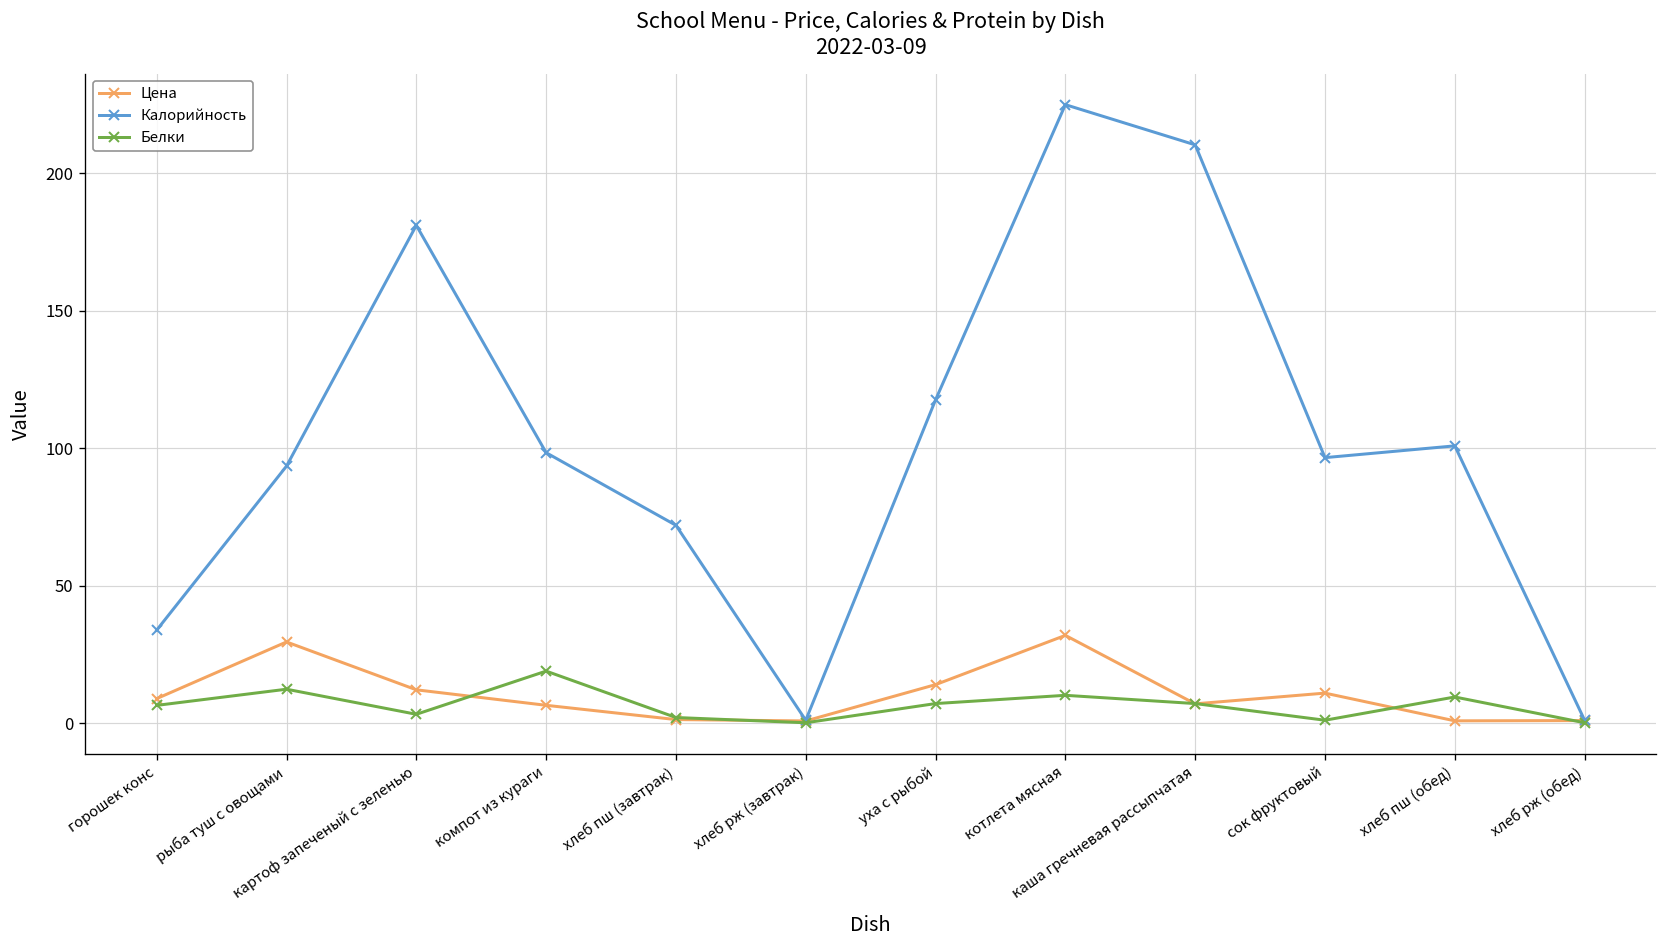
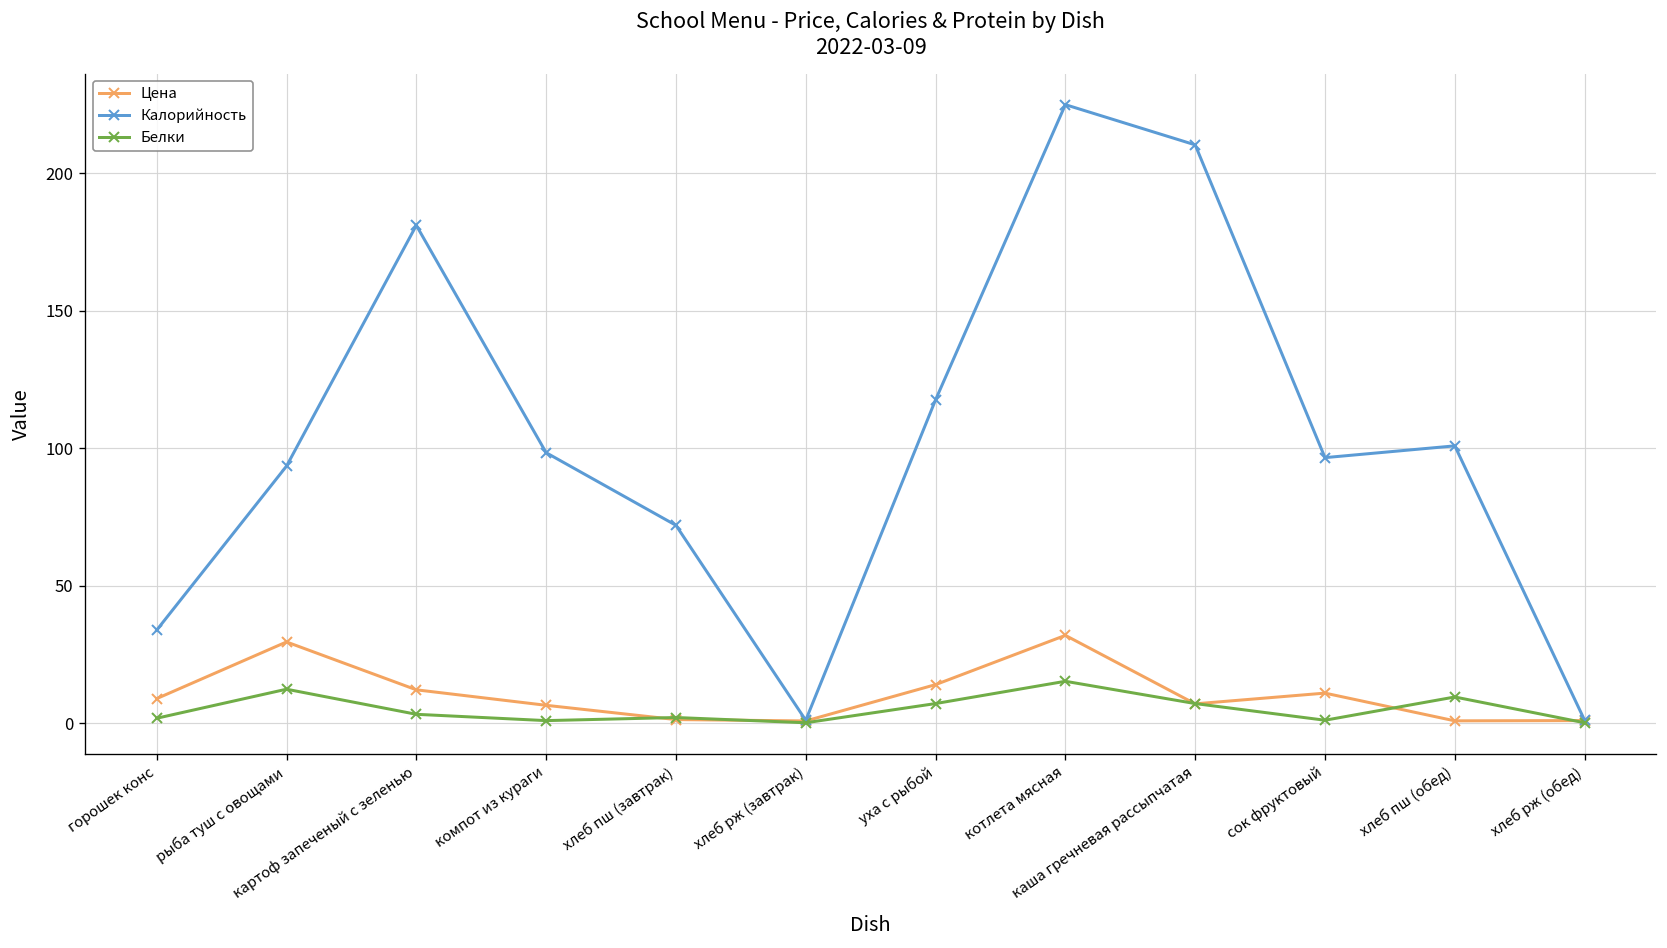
  {
    "Цена": {
      "горошек конс": 9,
      "рыба туш с овощами": 30,
      "картоф запеченый с зеленью": 12,
      "компот из кураги": 7,
      "уха с рыбой": 14,
      "котлета мясная": 32,
      "сок фруктовый": 11,
      "хлеб пш (обед)": 1
    },
    "Калорийность": {
      "горошек конс": 34,
      "рыба туш с овощами": 94,
      "картоф запеченый с зеленью": 181,
      "компот из кураги": 98,
      "хлеб пш (завтрак)": 72,
      "уха с рыбой": 118,
      "котлета мясная": 225,
      "каша гречневая рассыпчатая": 210,
      "сок фруктовый": 97,
      "хлеб пш (обед)": 101
    },
    "Белки": {
-     "горошек конс": 7,
+     "горошек конс": 2,
      "рыба туш с овощами": 12,
      "картоф запеченый с зеленью": 3,
-     "компот из кураги": 19,
+     "компот из кураги": 1,
      "уха с рыбой": 7,
-     "котлета мясная": 10,
+     "котлета мясная": 15,
      "сок фруктовый": 1,
      "хлеб пш (обед)": 10
    }
  }
